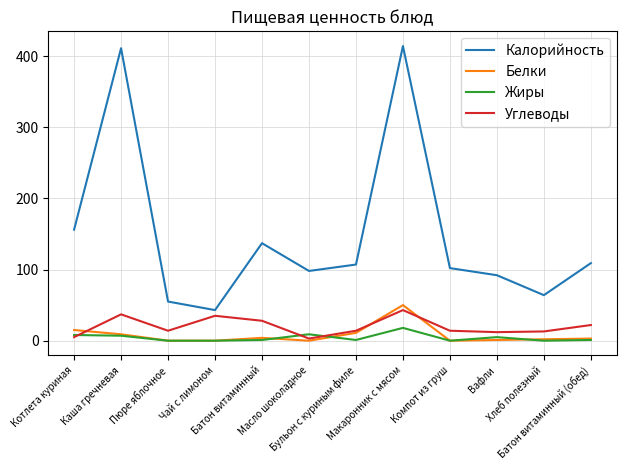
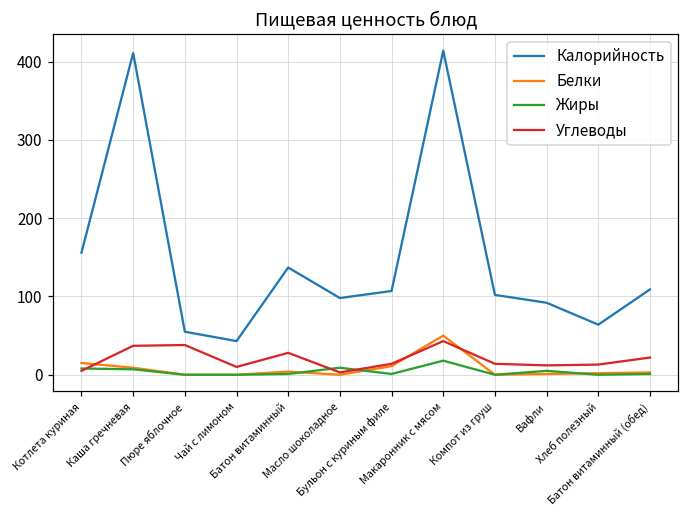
  {
    "Калорийность": {
      "Котлета куриная": 160,
      "Каша гречневая": 410,
      "Пюре яблочное": 60,
      "Чай с лимоном": 40,
      "Батон витаминный": 140,
      "Масло шоколадное": 100,
      "Бульон с куриным филе": 110,
      "Макаронник с мясом": 410,
      "Компот из груш": 100,
      "Вафли": 90,
      "Хлеб полезный": 60,
      "Батон витаминный (обед)": 110
    },
    "Белки": {
      "Котлета куриная": 20,
      "Макаронник с мясом": 50,
      "Вафли": 0
    },
    "Жиры": {
      "Масло шоколадное": 10,
      "Бульон с куриным филе": 0,
      "Макаронник с мясом": 20,
      "Вафли": 10
    },
    "Углеводы": {
      "Каша гречневая": 40,
-     "Пюре яблочное": 10,
-     "Чай с лимоном": 40,
+     "Пюре яблочное": 40,
+     "Чай с лимоном": 10,
      "Батон витаминный": 30,
      "Макаронник с мясом": 40,
      "Компот из груш": 10,
      "Вафли": 10,
      "Хлеб полезный": 10,
      "Батон витаминный (обед)": 20
    }
  }
